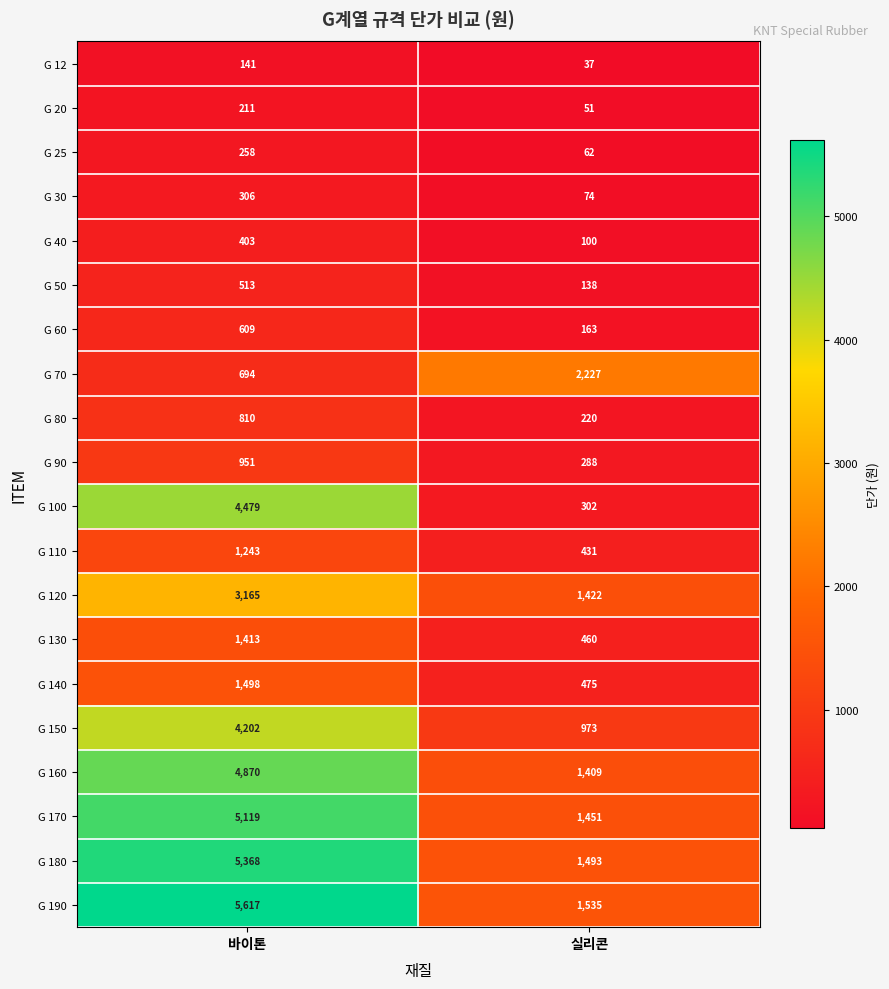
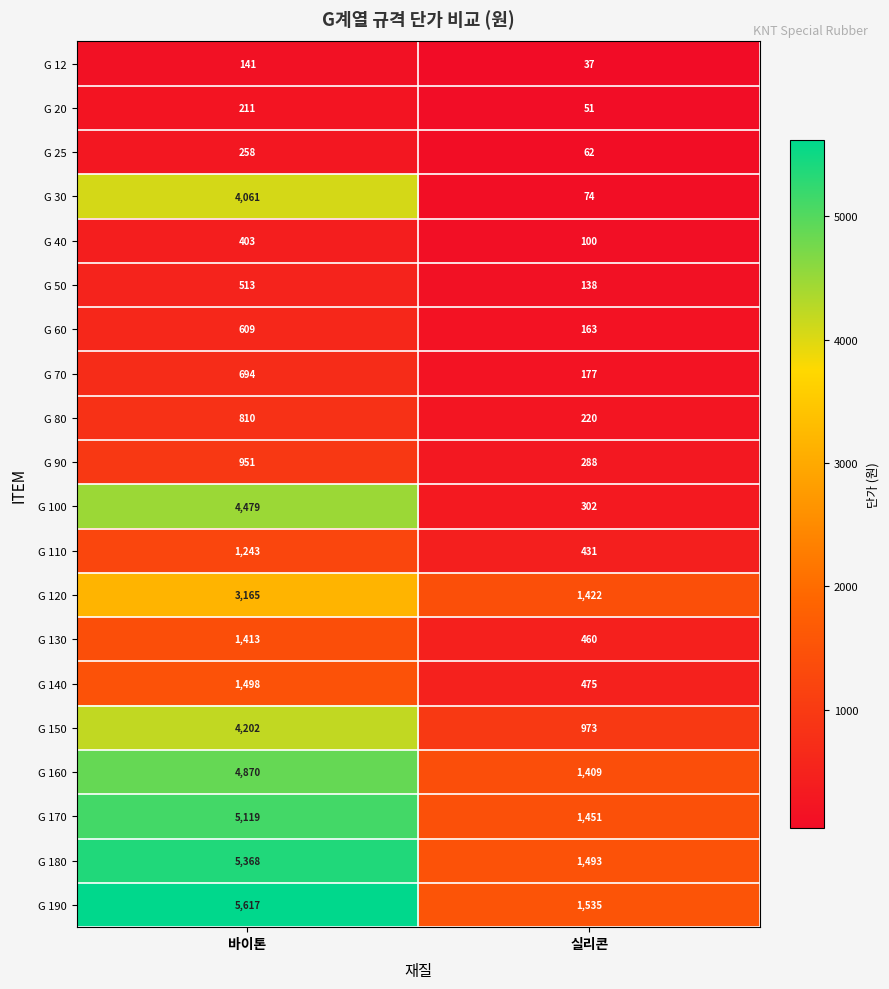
  {
    "G 12": {
      "바이톤": "141",
      "실리콘": "37"
    },
    "G 20": {
      "바이톤": "211",
      "실리콘": "51"
    },
    "G 25": {
      "바이톤": "258",
      "실리콘": "62"
    },
    "G 30": {
-     "바이톤": "306",
+     "바이톤": "4,061",
      "실리콘": "74"
    },
    "G 40": {
      "바이톤": "403",
      "실리콘": "100"
    },
    "G 50": {
      "바이톤": "513",
      "실리콘": "138"
    },
    "G 60": {
      "바이톤": "609",
      "실리콘": "163"
    },
    "G 70": {
      "바이톤": "694",
-     "실리콘": "2,227"
+     "실리콘": "177"
    },
    "G 80": {
      "바이톤": "810",
      "실리콘": "220"
    },
    "G 90": {
      "바이톤": "951",
      "실리콘": "288"
    },
    "G 100": {
      "바이톤": "4,479",
      "실리콘": "302"
    },
    "G 110": {
      "바이톤": "1,243",
      "실리콘": "431"
    },
    "G 120": {
      "바이톤": "3,165",
      "실리콘": "1,422"
    },
    "G 130": {
      "바이톤": "1,413",
      "실리콘": "460"
    },
    "G 140": {
      "바이톤": "1,498",
      "실리콘": "475"
    },
    "G 150": {
      "바이톤": "4,202",
      "실리콘": "973"
    },
    "G 160": {
      "바이톤": "4,870",
      "실리콘": "1,409"
    },
    "G 170": {
      "바이톤": "5,119",
      "실리콘": "1,451"
    },
    "G 180": {
      "바이톤": "5,368",
      "실리콘": "1,493"
    },
    "G 190": {
      "바이톤": "5,617",
      "실리콘": "1,535"
    }
  }
